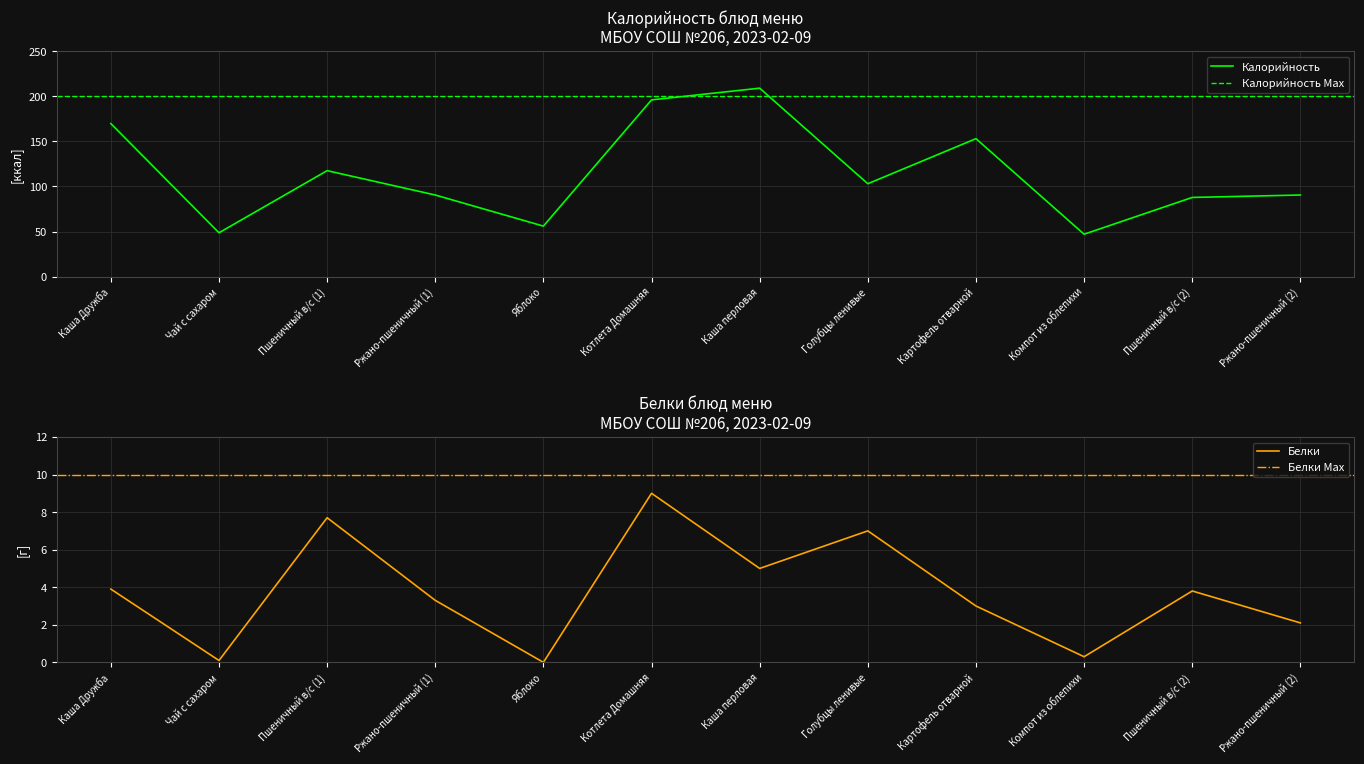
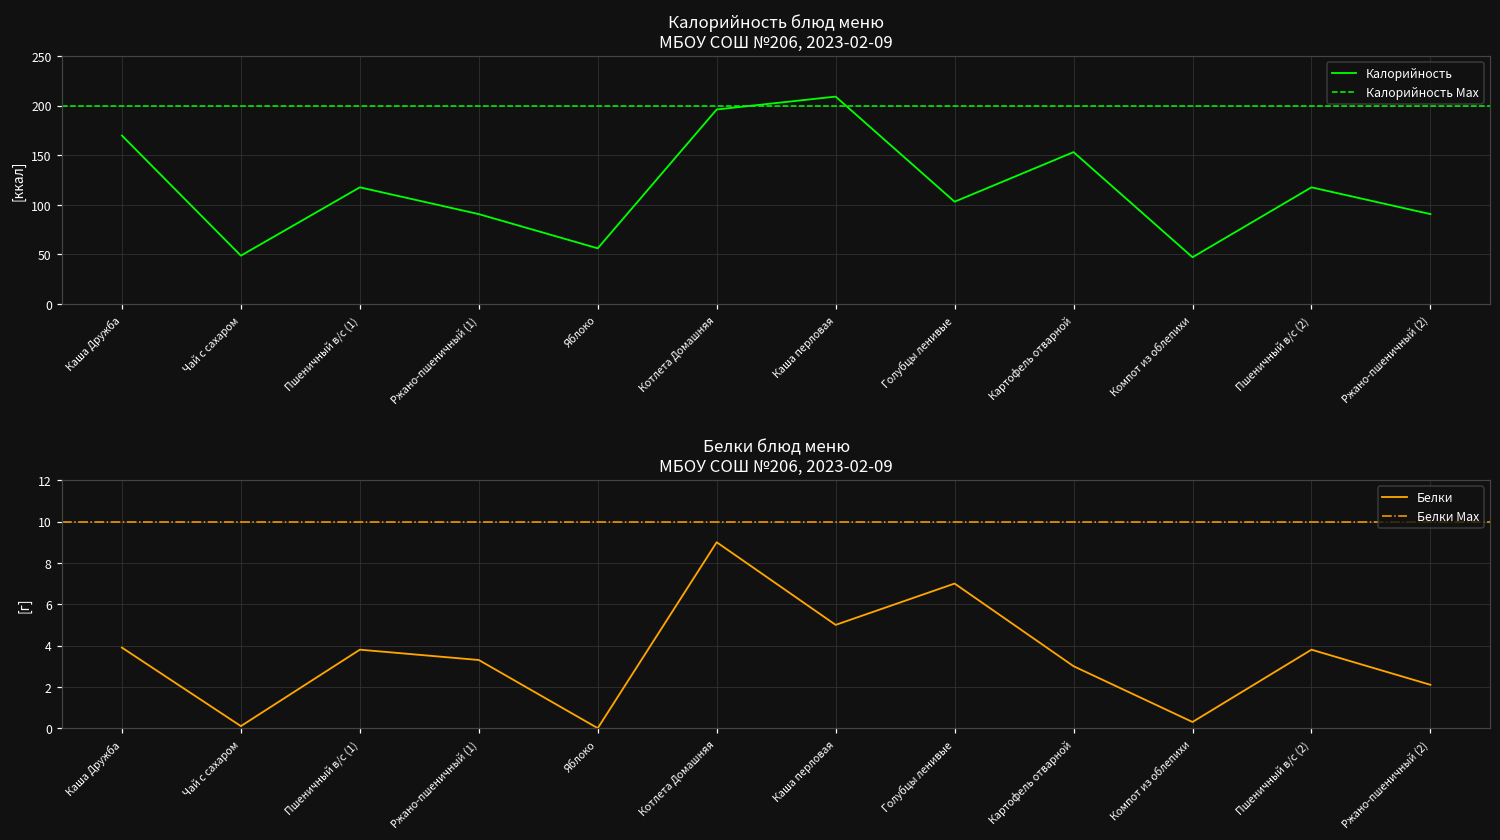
  {
    "Калорийность блюд меню МБОУ СОШ №206, 2023-02-09": {
      "Каша Дружба": 170,
      "Чай с сахаром": 50,
      "Пшеничный в/с (1)": 120,
      "Ржано-пшеничный (1)": 90,
      "Яблоко": 60,
      "Котлета Домашняя": 200,
      "Каша перловая": 210,
      "Голубцы ленивые": 100,
      "Картофель отварной": 150,
      "Компот из облепихи": 50,
-     "Пшеничный в/с (2)": 90,
+     "Пшеничный в/с (2)": 120,
      "Ржано-пшеничный (2)": 90
    },
    "Белки блюд меню МБОУ СОШ №206, 2023-02-09": {
      "Каша Дружба": 3.9,
      "Чай с сахаром": 0.1,
-     "Пшеничный в/с (1)": 7.7,
+     "Пшеничный в/с (1)": 3.8,
      "Ржано-пшеничный (1)": 3.3,
      "Яблоко": 0.0,
      "Котлета Домашняя": 9.0,
      "Каша перловая": 5.0,
      "Голубцы ленивые": 7.0,
      "Картофель отварной": 3.0,
      "Компот из облепихи": 0.3,
      "Пшеничный в/с (2)": 3.8,
      "Ржано-пшеничный (2)": 2.1
    }
  }
